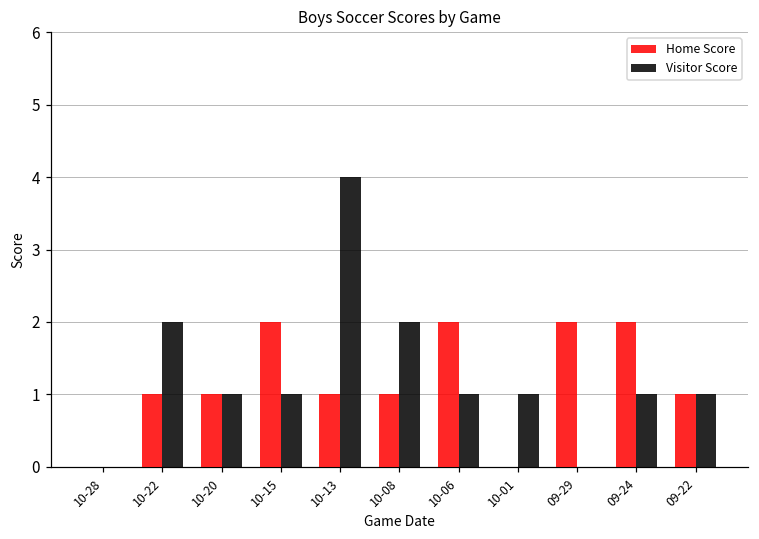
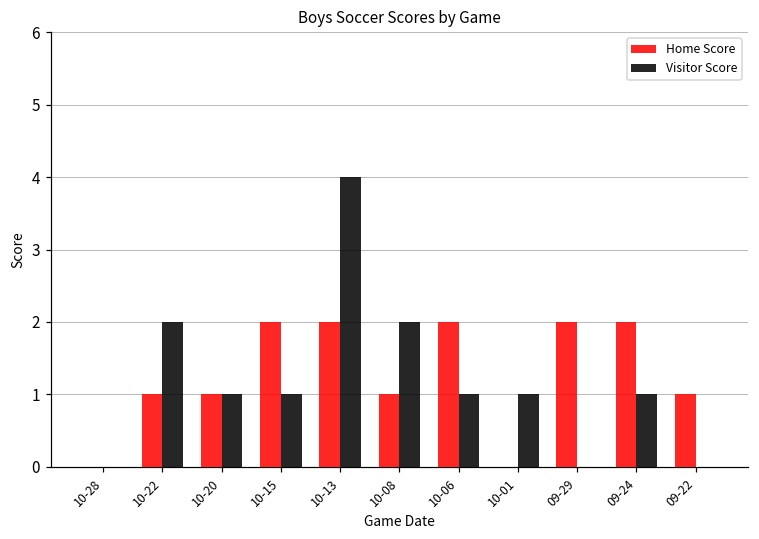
  {
    "Home Score": {
      "10-28": 0,
      "10-22": 1,
      "10-20": 1,
      "10-15": 2,
-     "10-13": 1,
+     "10-13": 2,
      "10-08": 1,
      "10-06": 2,
      "10-01": 0,
      "09-29": 2,
      "09-24": 2,
      "09-22": 1
    },
    "Visitor Score": {
      "10-28": 0,
      "10-22": 2,
      "10-20": 1,
      "10-15": 1,
      "10-13": 4,
      "10-08": 2,
      "10-06": 1,
      "10-01": 1,
      "09-29": 0,
      "09-24": 1,
-     "09-22": 1
+     "09-22": 0
    }
  }
